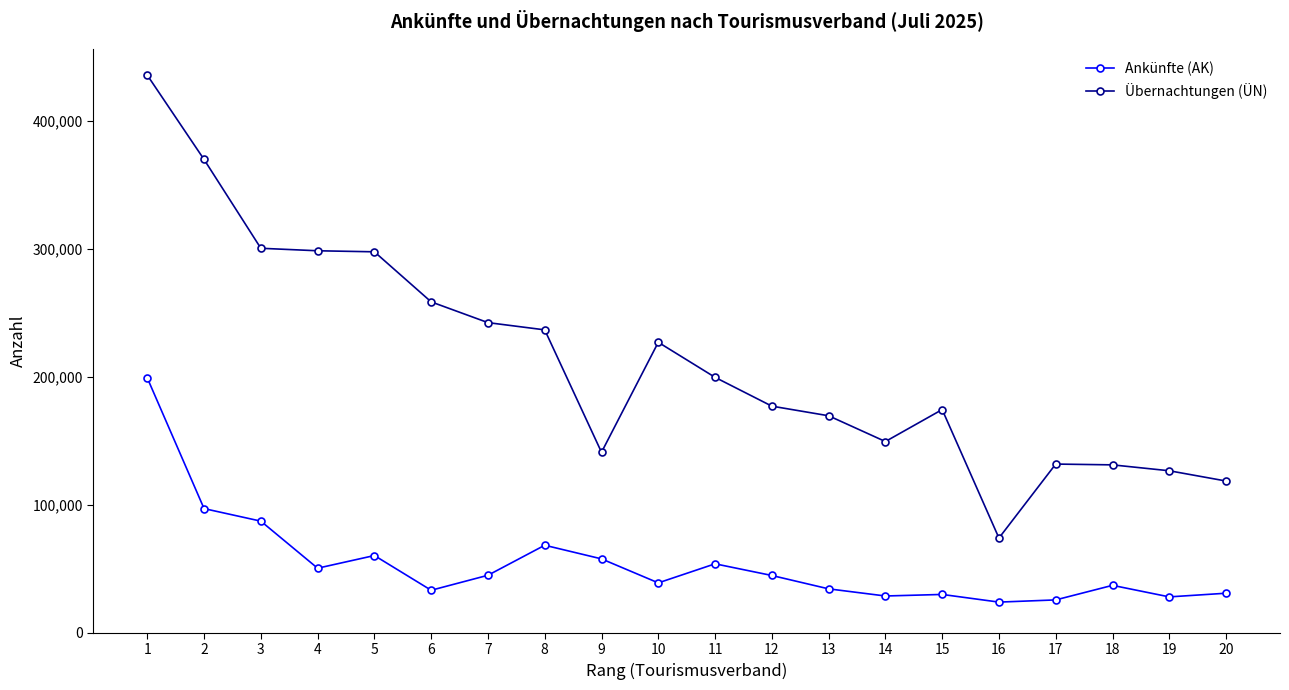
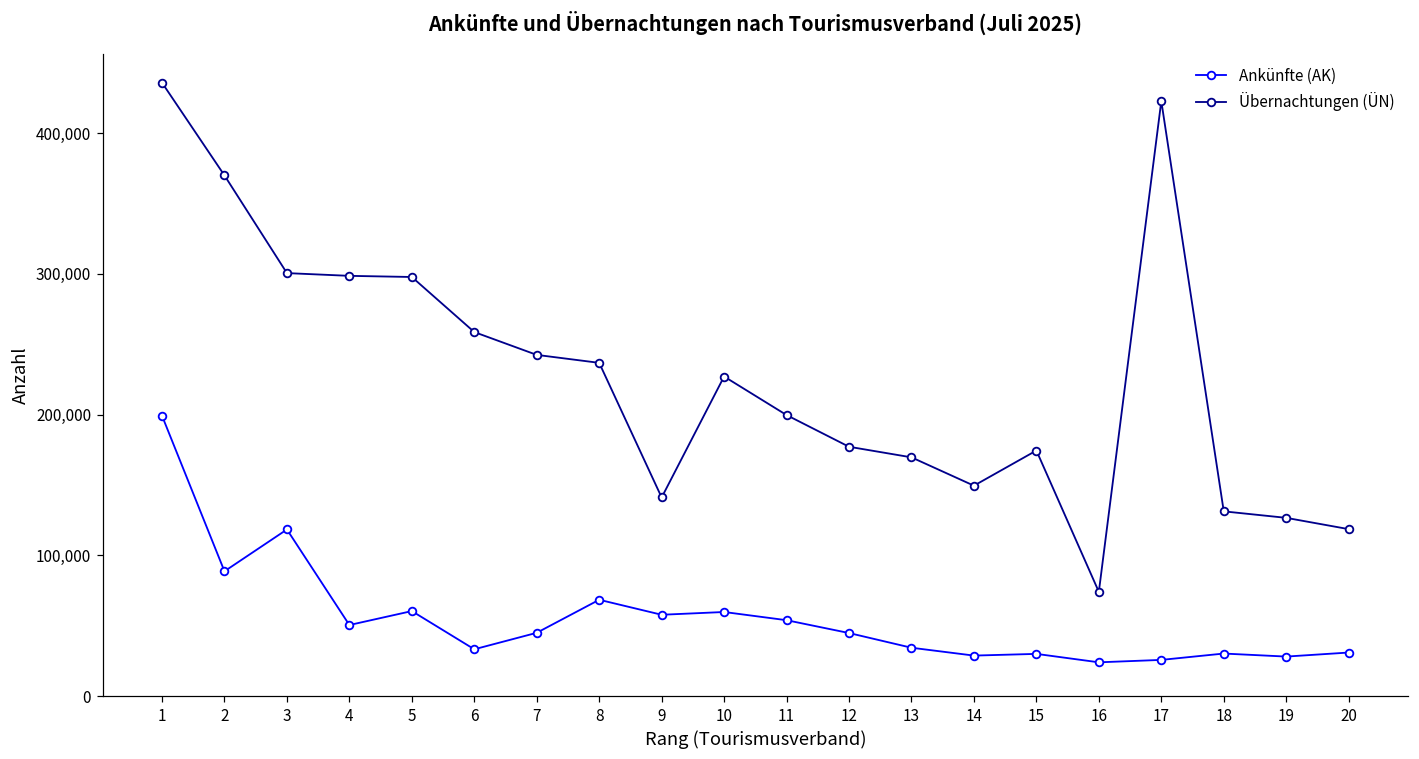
  {
    "Ankünfte (AK)": {
      "1": "199,000",
-     "2": "97,000",
-     "3": "87,000",
+     "2": "89,000",
+     "3": "118,000",
      "4": "50,000",
      "5": "60,000",
      "6": "33,000",
      "7": "45,000",
      "8": "68,000",
      "9": "58,000",
-     "10": "39,000",
+     "10": "60,000",
      "11": "54,000",
      "12": "45,000",
      "13": "34,000",
      "14": "29,000",
      "15": "30,000",
      "16": "24,000",
      "17": "26,000",
-     "18": "37,000",
+     "18": "30,000",
      "19": "28,000",
      "20": "31,000"
    },
    "Übernachtungen (ÜN)": {
      "1": "436,000",
      "2": "370,000",
      "3": "301,000",
      "4": "299,000",
      "5": "298,000",
      "6": "259,000",
      "7": "242,000",
      "8": "237,000",
      "9": "141,000",
      "10": "227,000",
      "11": "200,000",
      "12": "177,000",
      "13": "170,000",
      "14": "150,000",
      "15": "174,000",
      "16": "74,000",
-     "17": "132,000",
+     "17": "423,000",
      "18": "131,000",
      "19": "127,000",
      "20": "119,000"
    }
  }
